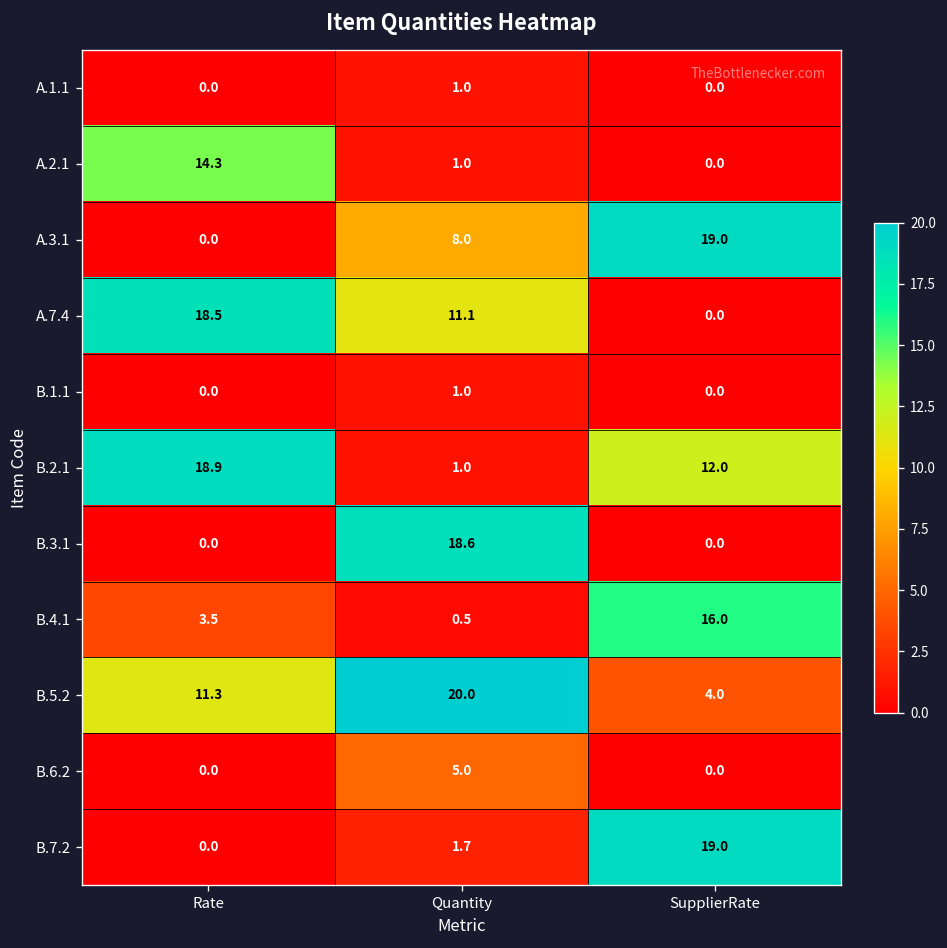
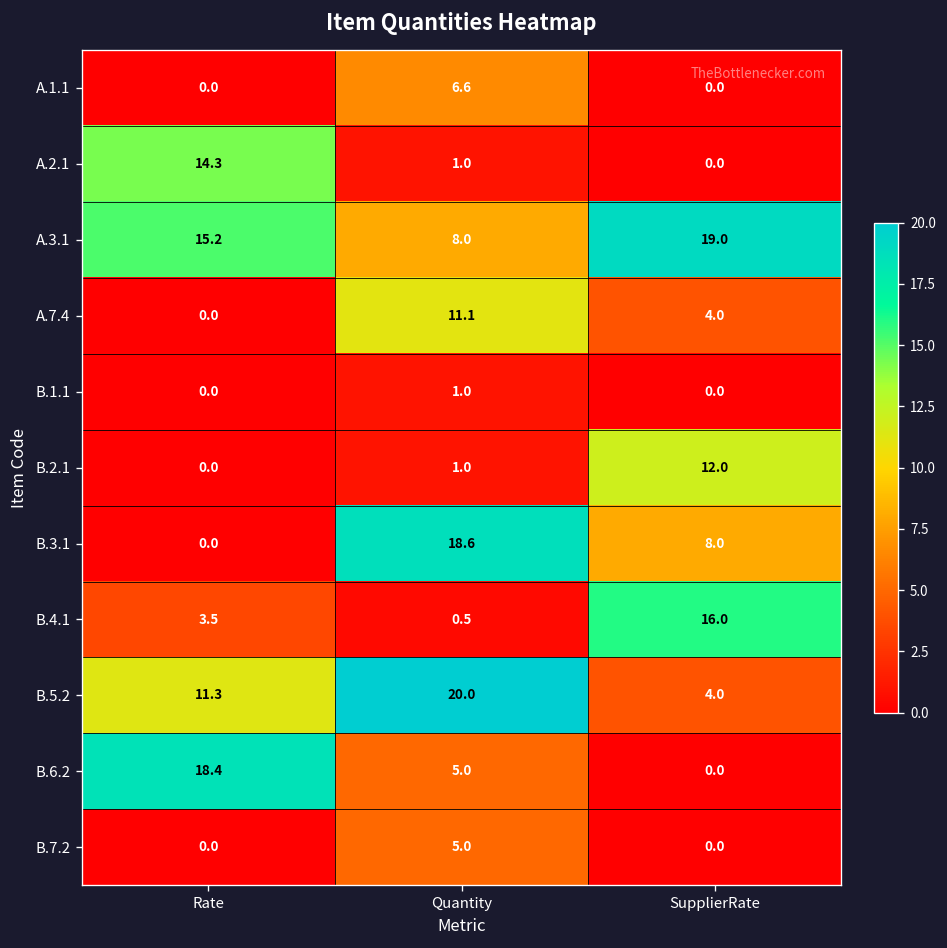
  {
    "A.1.1": {
      "Rate": 0.0,
-     "Quantity": 1.0
+     "Quantity": 6.6
    },
    "A.2.1": {
      "Rate": 14.3,
      "Quantity": 1.0,
      "SupplierRate": 0.0
    },
    "A.3.1": {
-     "Rate": 0.0,
+     "Rate": 15.2,
      "Quantity": 8.0,
      "SupplierRate": 19.0
    },
    "A.7.4": {
-     "Rate": 18.5,
+     "Rate": 0.0,
      "Quantity": 11.1,
-     "SupplierRate": 0.0
+     "SupplierRate": 4.0
    },
    "B.1.1": {
      "Rate": 0.0,
      "Quantity": 1.0,
      "SupplierRate": 0.0
    },
    "B.2.1": {
-     "Rate": 18.9,
+     "Rate": 0.0,
      "Quantity": 1.0,
      "SupplierRate": 12.0
    },
    "B.3.1": {
      "Rate": 0.0,
      "Quantity": 18.6,
-     "SupplierRate": 0.0
+     "SupplierRate": 8.0
    },
    "B.4.1": {
      "Rate": 3.5,
      "Quantity": 0.5,
      "SupplierRate": 16.0
    },
    "B.5.2": {
      "Rate": 11.3,
      "Quantity": 20.0,
      "SupplierRate": 4.0
    },
    "B.6.2": {
-     "Rate": 0.0,
+     "Rate": 18.4,
      "Quantity": 5.0,
      "SupplierRate": 0.0
    },
    "B.7.2": {
      "Rate": 0.0,
-     "Quantity": 1.7,
-     "SupplierRate": 19.0
+     "Quantity": 5.0,
+     "SupplierRate": 0.0
    }
  }
